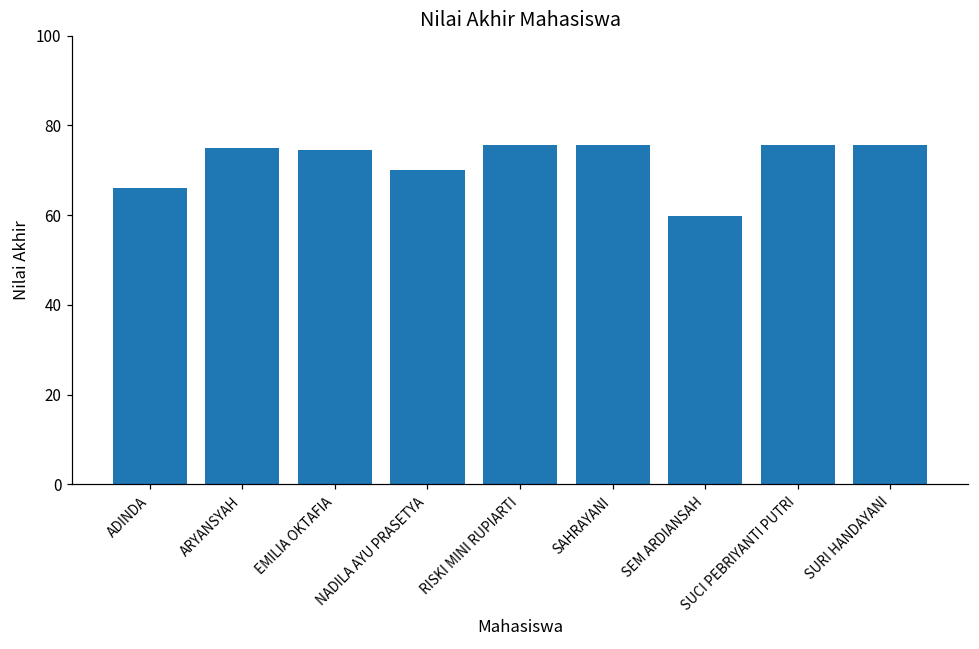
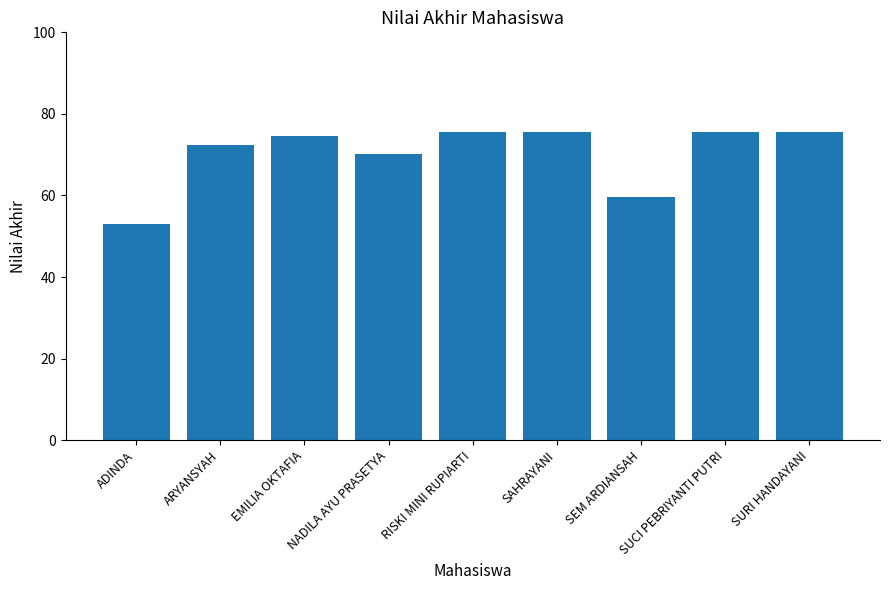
  {
-   "ADINDA": 66,
-   "ARYANSYAH": 75,
+   "ADINDA": 53,
+   "ARYANSYAH": 73,
    "EMILIA OKTAFIA": 75,
    "NADILA AYU PRASETYA": 70,
    "RISKI MINI RUPIARTI": 76,
    "SAHRAYANI": 76,
    "SEM ARDIANSAH": 60,
    "SUCI PEBRIYANTI PUTRI": 76,
    "SURI HANDAYANI": 76
  }
